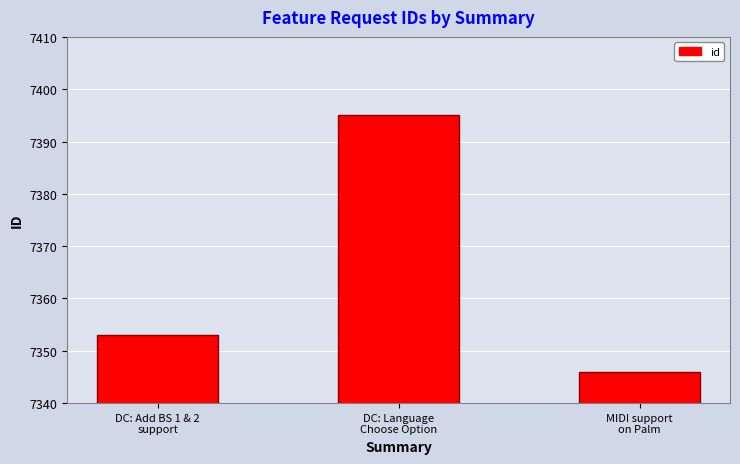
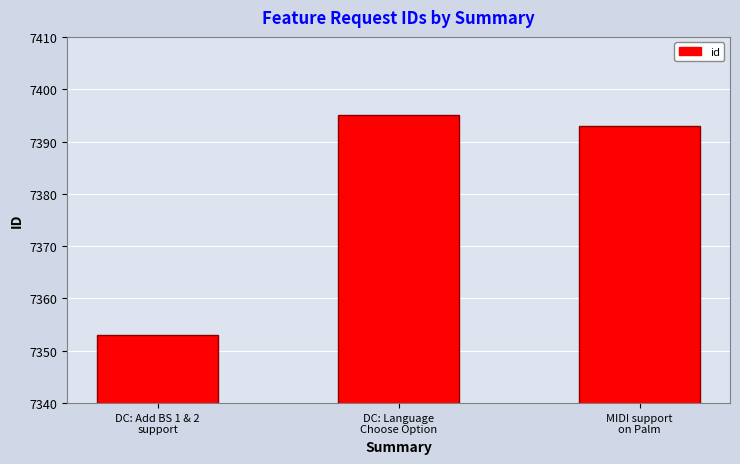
  {
    "DC: Add BS 1 & 2 support": 7353,
    "DC: Language Choose Option": 7395,
-   "MIDI support on Palm": 7346
+   "MIDI support on Palm": 7393
  }
